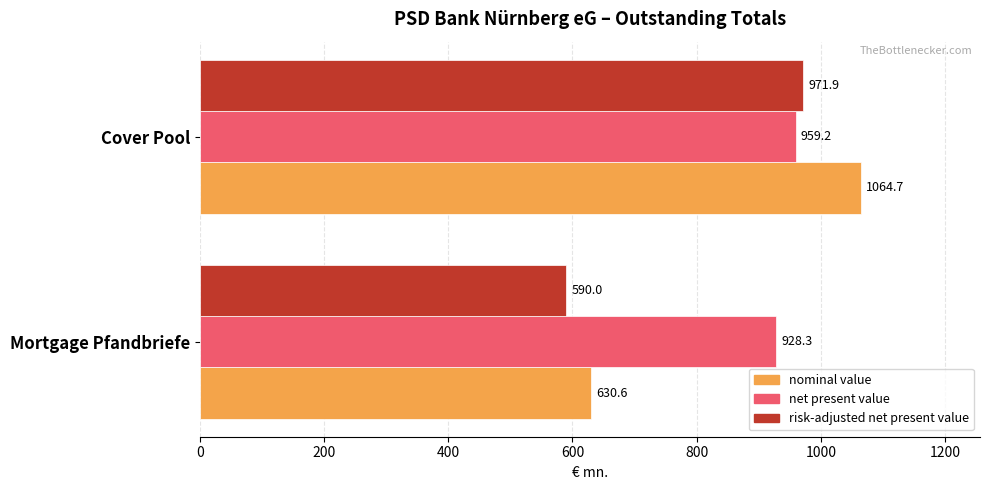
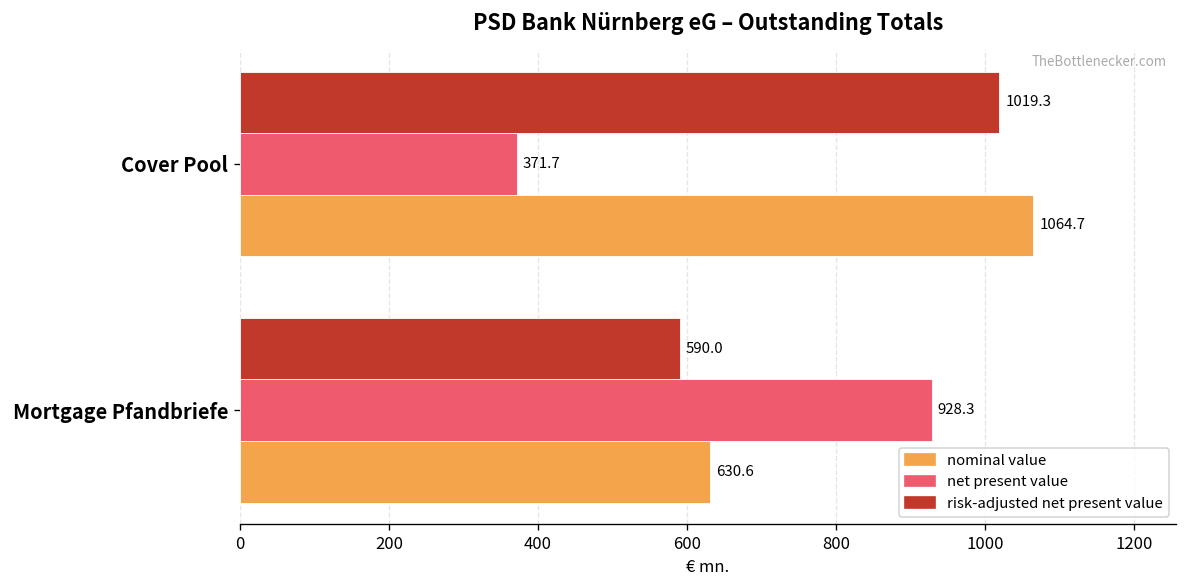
  {
    "nominal value": {
      "Cover Pool": 1064.7,
      "Mortgage Pfandbriefe": 630.6
    },
    "net present value": {
-     "Cover Pool": 959.2,
+     "Cover Pool": 371.7,
      "Mortgage Pfandbriefe": 928.3
    },
    "risk-adjusted net present value": {
-     "Cover Pool": 971.9,
+     "Cover Pool": 1019.3,
      "Mortgage Pfandbriefe": 590.0
    }
  }
